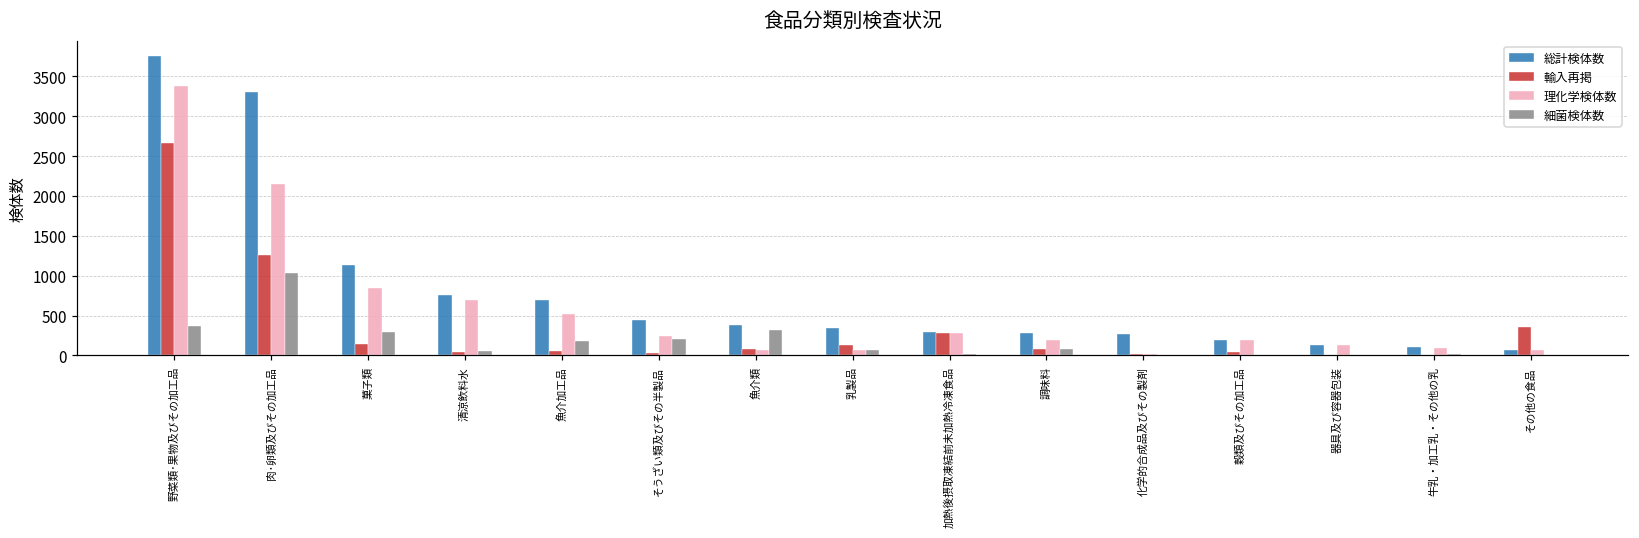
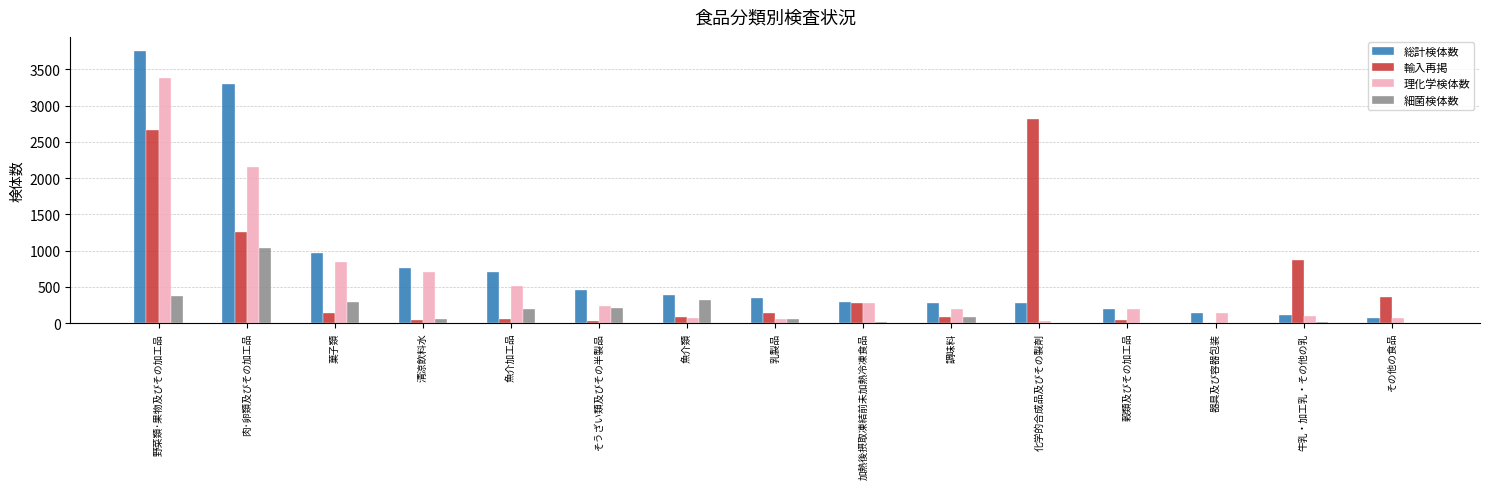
  {
    "総計検体数": {
      "野菜類･果物及びその加工品": 3800,
      "肉･卵類及びその加工品": 3300,
-     "菓子類": 1100,
+     "菓子類": 1000,
      "清涼飲料水": 800,
      "魚介加工品": 700,
      "そうざい類及びその半製品": 500,
      "魚介類": 400,
      "乳製品": 300,
      "加熱後摂取凍結前未加熱冷凍食品": 300,
      "調味料": 300,
      "化学的合成品及びその製剤": 300,
      "穀類及びその加工品": 200,
      "器具及び容器包装": 100,
      "牛乳・加工乳・その他の乳": 100,
      "その他の食品": 100
    },
    "輸入再掲": {
      "野菜類･果物及びその加工品": 2700,
      "肉･卵類及びその加工品": 1300,
      "菓子類": 100,
      "清涼飲料水": 0,
      "魚介加工品": 100,
      "魚介類": 100,
      "乳製品": 100,
      "加熱後摂取凍結前未加熱冷凍食品": 300,
      "調味料": 100,
-     "化学的合成品及びその製剤": 0,
+     "化学的合成品及びその製剤": 2800,
      "穀類及びその加工品": 0,
      "器具及び容器包装": 0,
-     "牛乳・加工乳・その他の乳": 0,
+     "牛乳・加工乳・その他の乳": 900,
      "その他の食品": 400
    },
    "理化学検体数": {
      "野菜類･果物及びその加工品": 3400,
      "肉･卵類及びその加工品": 2200,
      "菓子類": 800,
      "清涼飲料水": 700,
      "魚介加工品": 500,
      "そうざい類及びその半製品": 200,
      "魚介類": 100,
      "乳製品": 100,
      "加熱後摂取凍結前未加熱冷凍食品": 300,
      "調味料": 200,
      "穀類及びその加工品": 200,
      "器具及び容器包装": 100,
      "牛乳・加工乳・その他の乳": 100,
      "その他の食品": 100
    },
    "細菌検体数": {
      "野菜類･果物及びその加工品": 400,
      "肉･卵類及びその加工品": 1000,
      "菓子類": 300,
      "清涼飲料水": 100,
      "魚介加工品": 200,
      "そうざい類及びその半製品": 200,
      "魚介類": 300,
      "乳製品": 100,
      "調味料": 100,
      "化学的合成品及びその製剤": 0,
      "穀類及びその加工品": 0,
      "器具及び容器包装": 0
    }
  }
